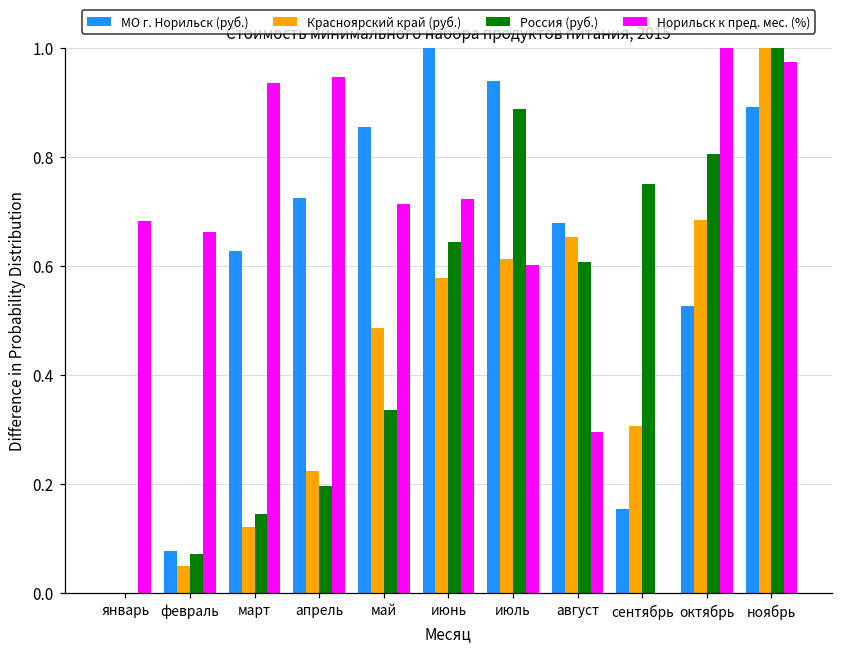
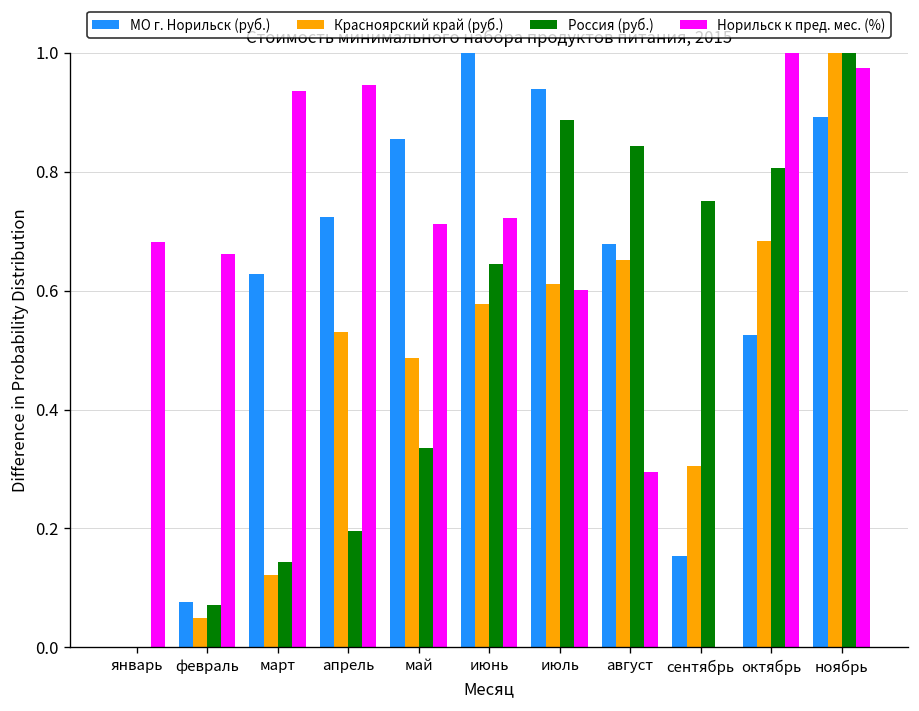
  {
    "МО г. Норильск (руб.)": {
      "январь": 0.00,
      "февраль": 0.08,
      "март": 0.63,
      "апрель": 0.72,
      "май": 0.85,
      "июнь": 1.00,
      "июль": 0.94,
      "август": 0.68,
      "сентябрь": 0.15,
      "октябрь": 0.53,
      "ноябрь": 0.89
    },
    "Красноярский край (руб.)": {
      "январь": 0.00,
      "февраль": 0.05,
      "март": 0.12,
-     "апрель": 0.22,
+     "апрель": 0.53,
      "май": 0.49,
      "июнь": 0.58,
      "июль": 0.61,
      "август": 0.65,
      "сентябрь": 0.31,
      "октябрь": 0.68,
      "ноябрь": 1.00
    },
    "Россия (руб.)": {
      "январь": 0.00,
      "февраль": 0.07,
      "март": 0.14,
      "апрель": 0.20,
      "май": 0.34,
      "июнь": 0.64,
      "июль": 0.89,
-     "август": 0.61,
+     "август": 0.84,
      "сентябрь": 0.75,
      "октябрь": 0.81,
      "ноябрь": 1.00
    },
    "Норильск к пред. мес. (%)": {
      "январь": 0.68,
      "февраль": 0.66,
      "март": 0.94,
      "апрель": 0.95,
      "май": 0.71,
      "июнь": 0.72,
      "июль": 0.60,
      "август": 0.29,
      "сентябрь": 0.00,
      "октябрь": 1.00,
      "ноябрь": 0.97
    }
  }
